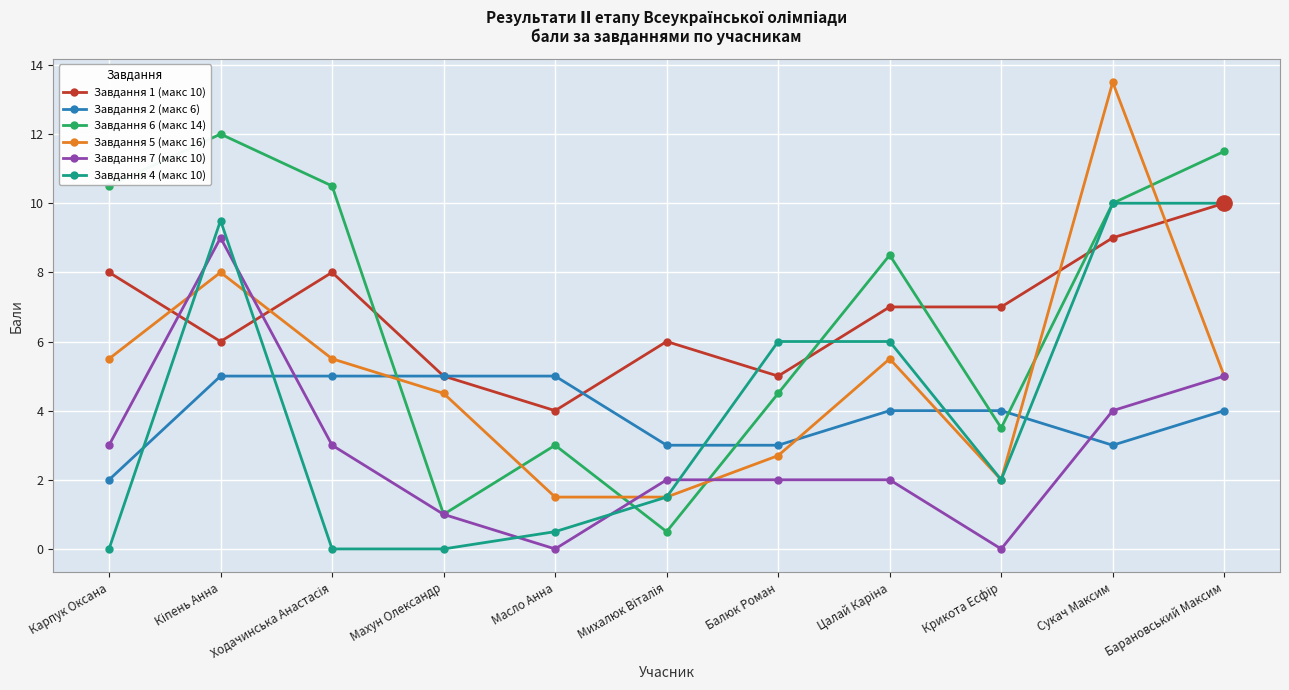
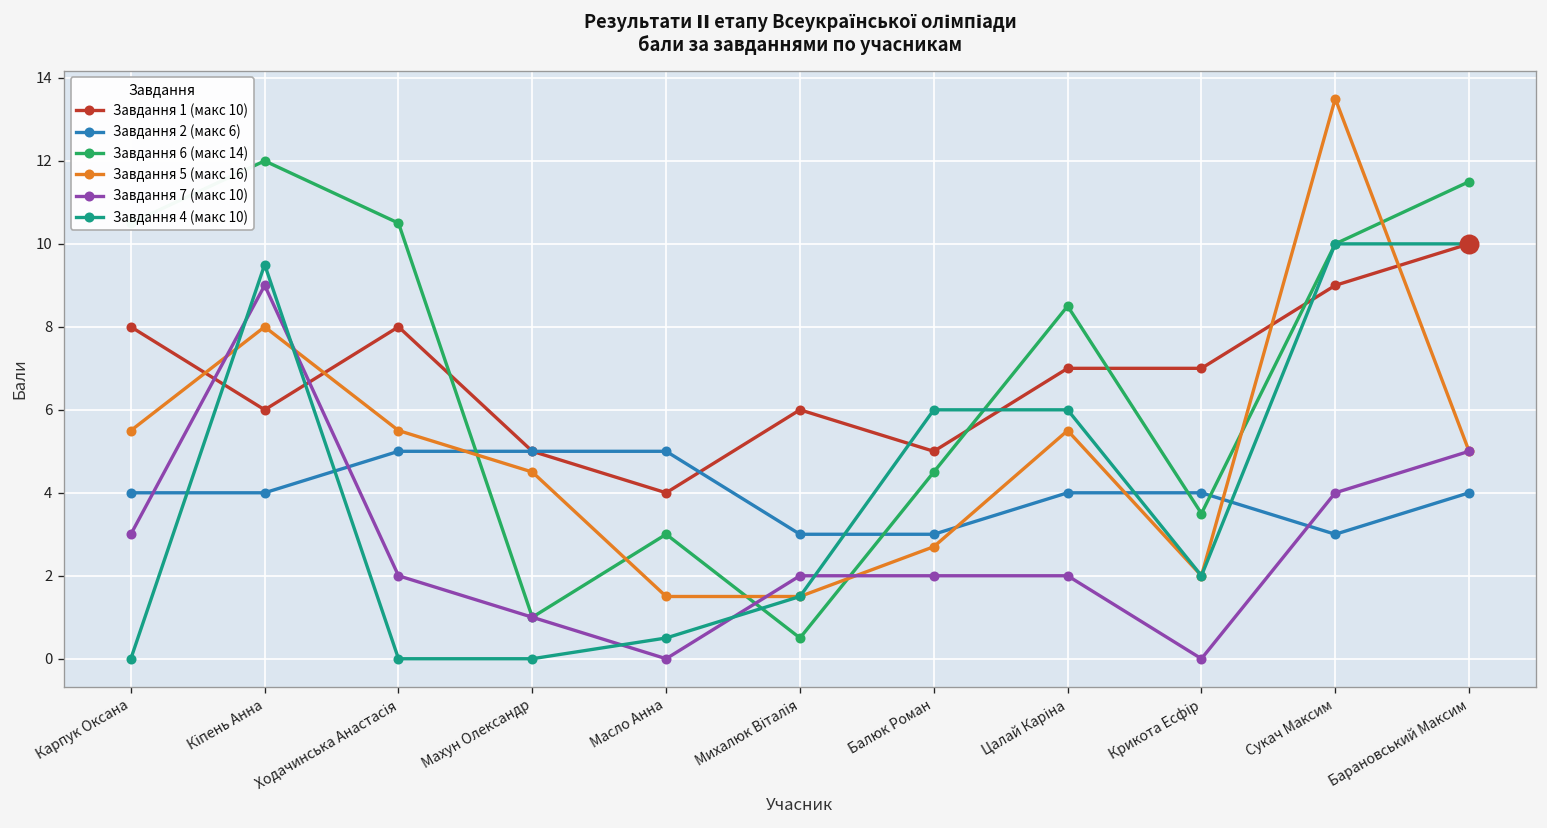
  {
    "Завдання 2 (макс 6)": {
-     "Карпук Оксана": 2,
-     "Кіпень Анна": 5,
+     "Карпук Оксана": 4,
+     "Кіпень Анна": 4,
      "Ходачинська Анастасія": 5,
      "Масло Анна": 5,
      "Михалюк Віталія": 3,
      "Балюк Роман": 3,
      "Цалай Каріна": 4,
      "Крикота Есфір": 4,
      "Сукач Максим": 3,
      "Барановський Максим": 4
    },
    "Завдання 5 (макс 16)": {
      "Карпук Оксана": 5.5,
      "Кіпень Анна": 8,
      "Ходачинська Анастасія": 5.5,
      "Махун Олександр": 4.5,
      "Масло Анна": 1.5,
      "Балюк Роман": 2.7,
      "Цалай Каріна": 5.5,
      "Сукач Максим": 13.5
    },
    "Завдання 7 (макс 10)": {
      "Карпук Оксана": 3,
      "Кіпень Анна": 9,
-     "Ходачинська Анастасія": 3,
+     "Ходачинська Анастасія": 2,
      "Масло Анна": 0,
      "Михалюк Віталія": 2,
      "Балюк Роман": 2,
      "Цалай Каріна": 2,
      "Крикота Есфір": 0,
      "Сукач Максим": 4
    }
  }
